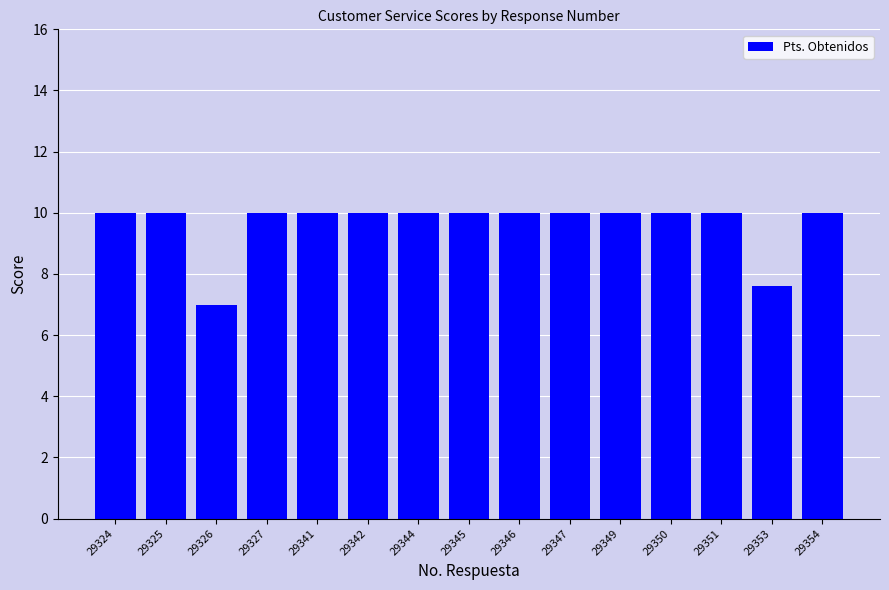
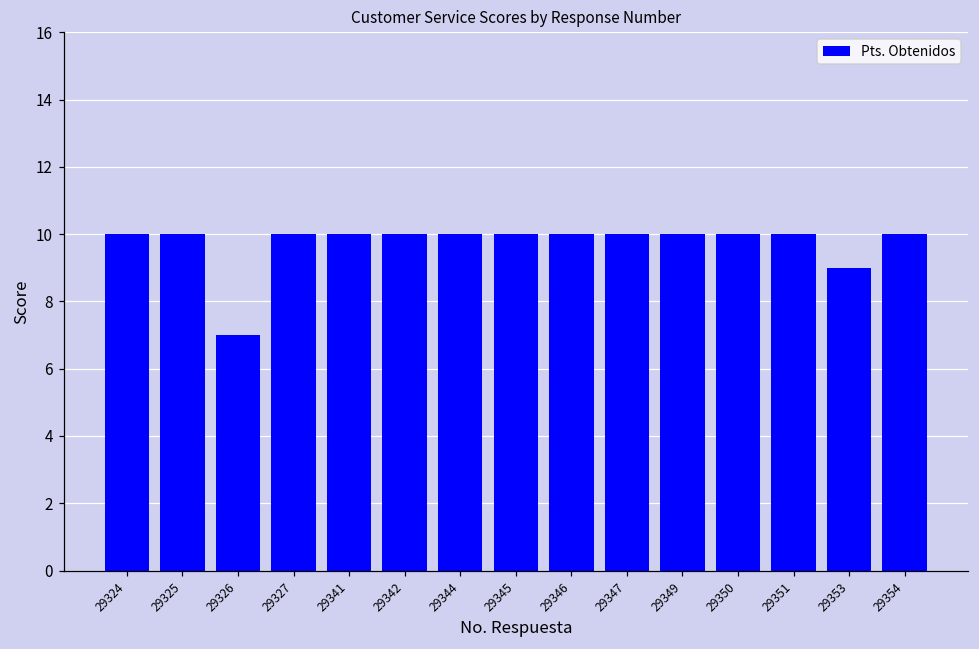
  {
    "29324": 10.0,
    "29325": 10.0,
    "29326": 7.0,
    "29327": 10.0,
    "29341": 10.0,
    "29342": 10.0,
    "29344": 10.0,
    "29345": 10.0,
    "29346": 10.0,
    "29347": 10.0,
    "29349": 10.0,
    "29350": 10.0,
    "29351": 10.0,
-   "29353": 7.6,
+   "29353": 9.0,
    "29354": 10.0
  }
